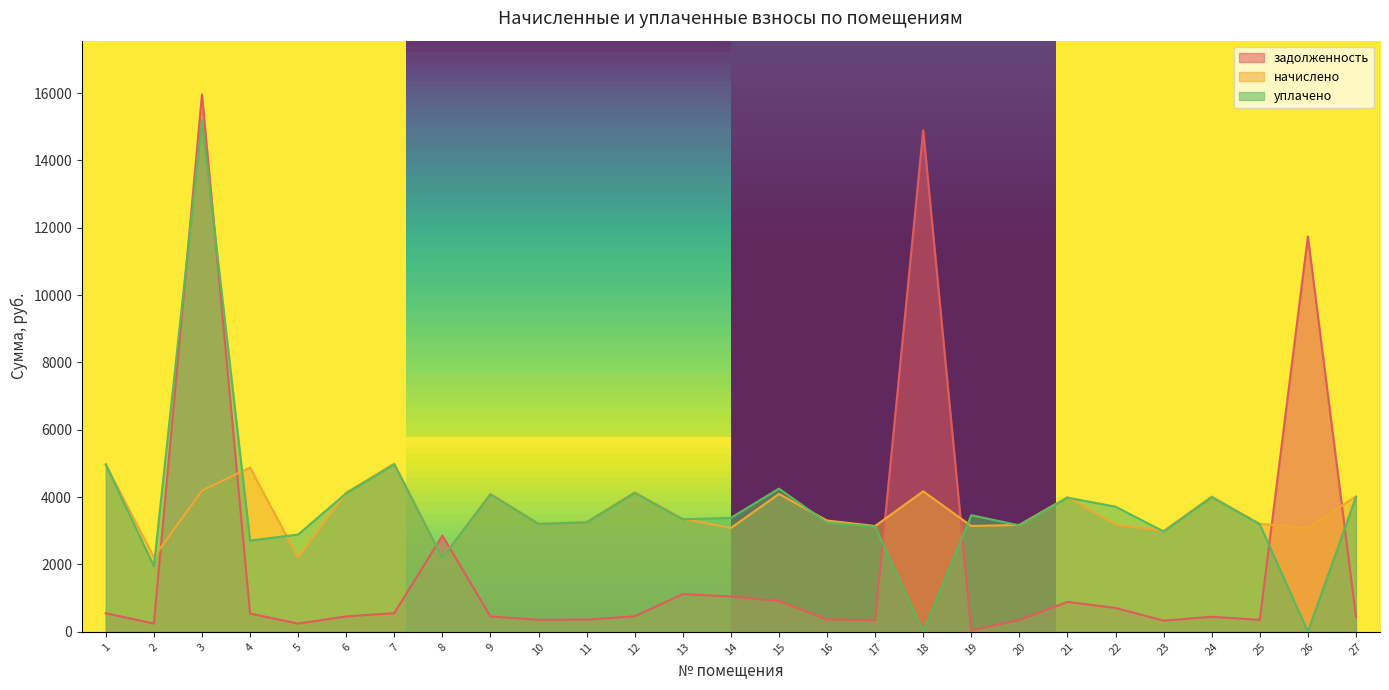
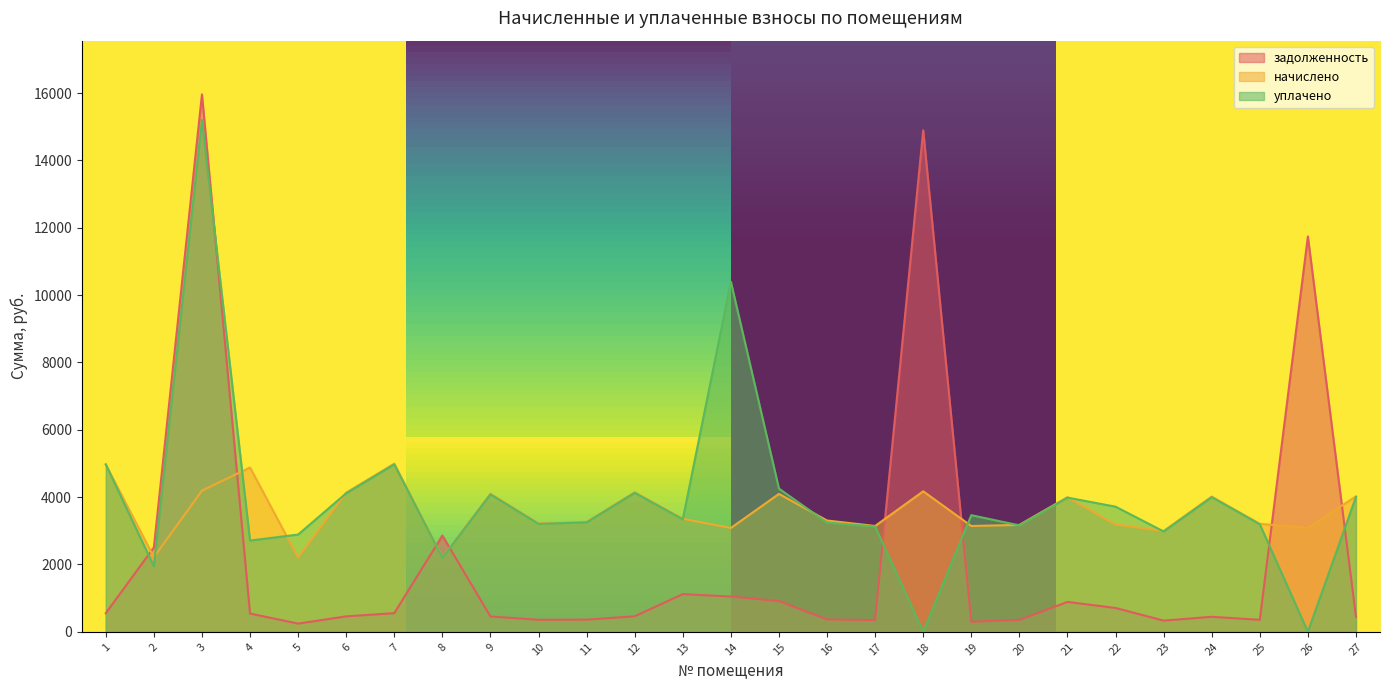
  {
    "задолженность": {
      "1": 600,
-     "2": 200,
+     "2": 2500,
      "3": 16000,
      "4": 500,
      "5": 200,
      "6": 500,
      "7": 600,
      "8": 2900,
      "9": 500,
      "10": 400,
      "11": 400,
      "12": 500,
      "13": 1100,
      "14": 1000,
      "15": 900,
      "16": 400,
      "17": 300,
      "18": 14900,
-     "19": 0,
+     "19": 300,
      "20": 400,
      "21": 900,
      "22": 700,
      "23": 300,
      "24": 400,
      "25": 400,
      "26": 11700,
      "27": 400
    },
    "начислено": {
      "2": 2200,
      "3": 4200,
      "4": 4900,
      "5": 2200,
      "14": 3100,
      "15": 4100,
      "18": 4200,
      "19": 3100,
      "22": 3200,
      "26": 3100
    },
    "уплачено": {
      "2": 1900,
      "3": 15200,
      "4": 2700,
      "5": 2900,
-     "14": 3400,
+     "14": 10400,
      "15": 4300,
      "18": 0,
      "19": 3500,
      "22": 3700,
      "26": 0
    }
  }
